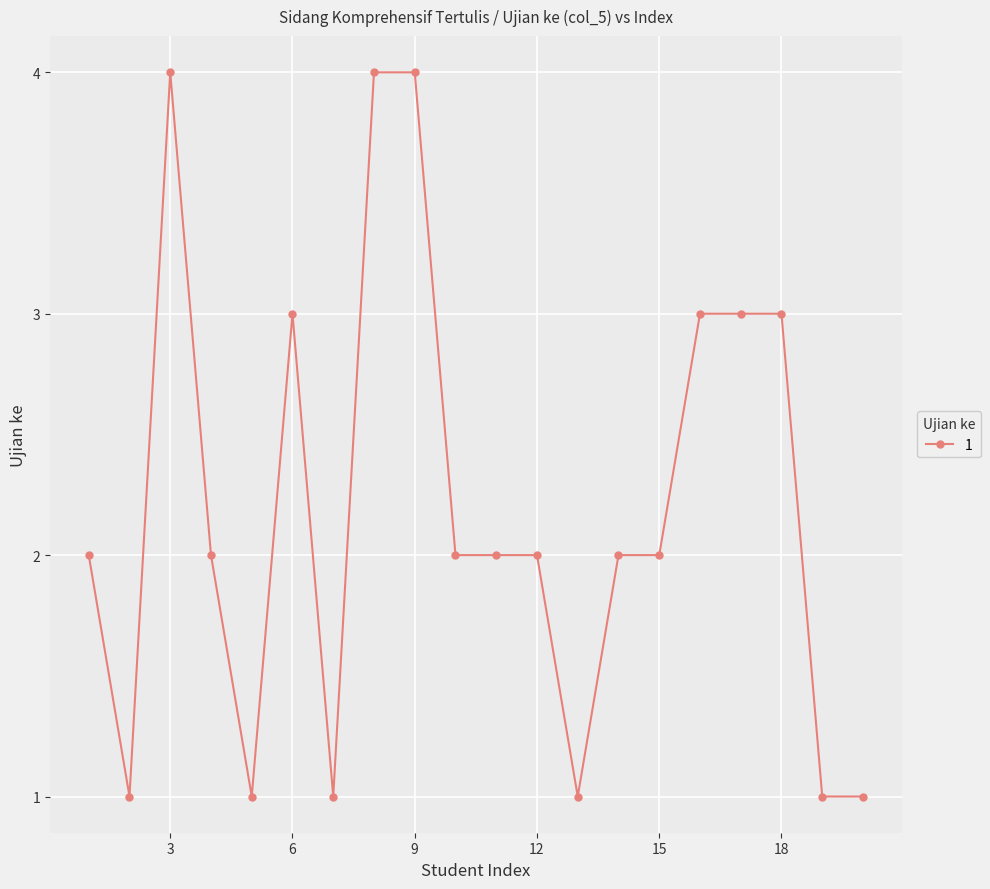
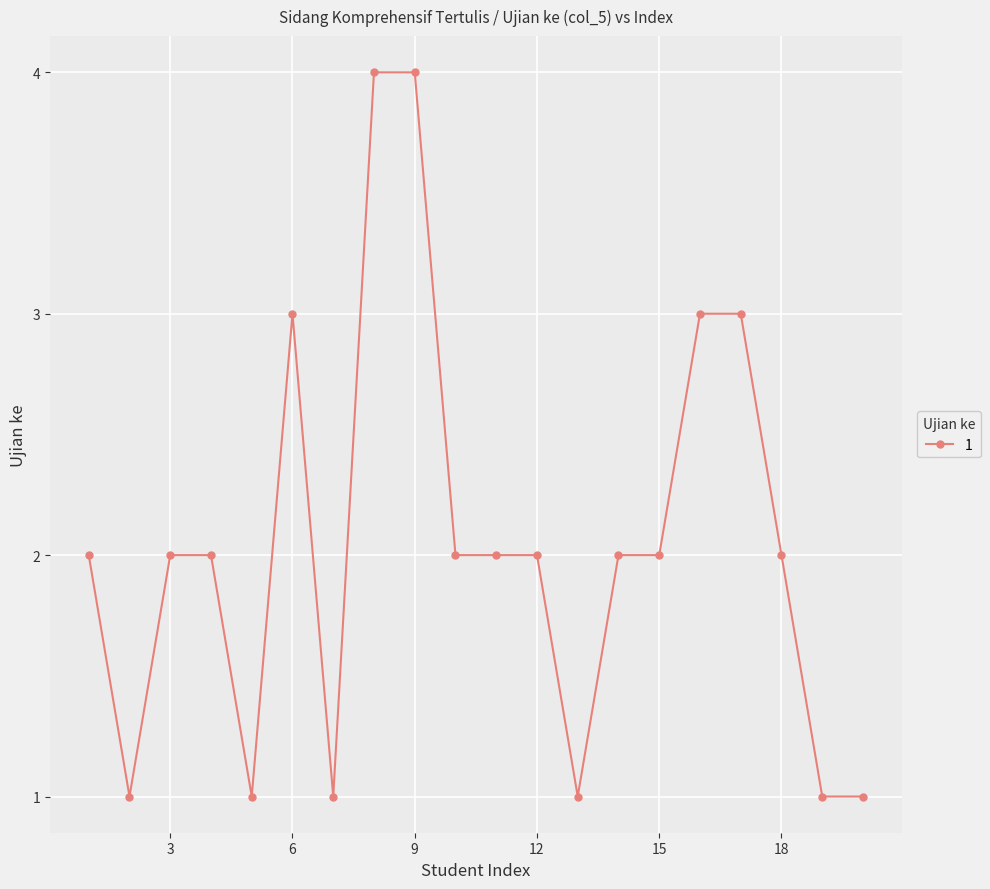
  {
-   "3": 4,
+   "3": 2,
    "6": 3,
    "9": 4,
    "12": 2,
    "15": 2,
-   "18": 3
+   "18": 2
  }
